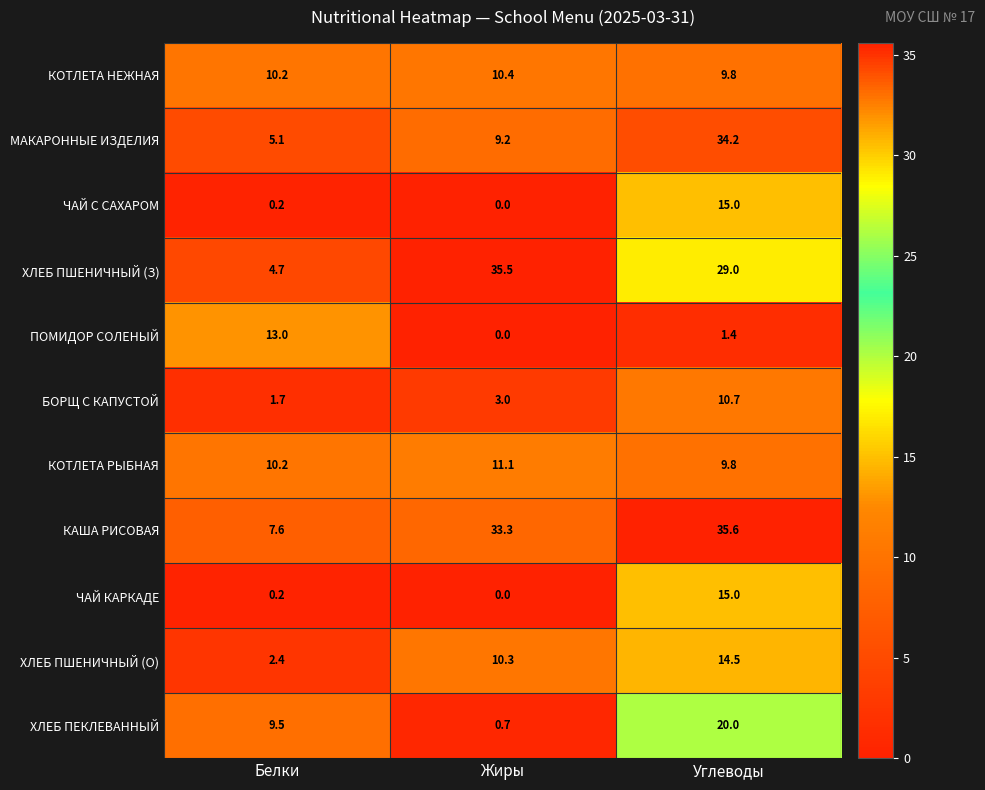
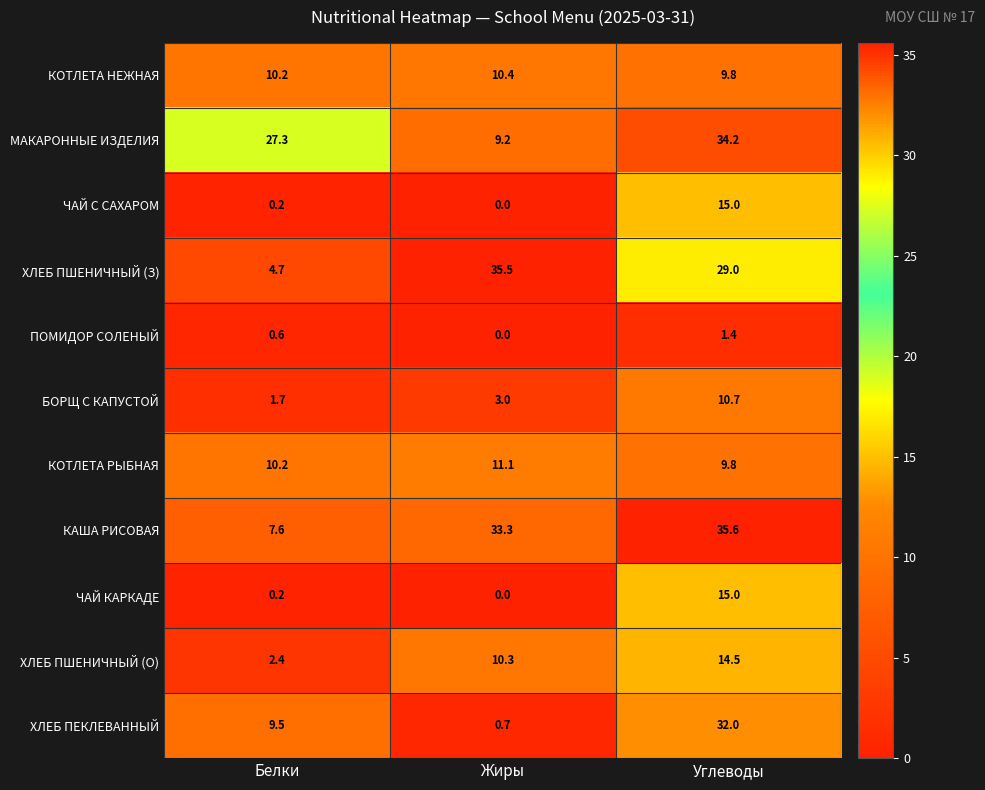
  {
    "КОТЛЕТА НЕЖНАЯ": {
      "Белки": 10.2,
      "Жиры": 10.4,
      "Углеводы": 9.8
    },
    "МАКАРОННЫЕ ИЗДЕЛИЯ": {
-     "Белки": 5.1,
+     "Белки": 27.3,
      "Жиры": 9.2,
      "Углеводы": 34.2
    },
    "ЧАЙ С САХАРОМ": {
      "Белки": 0.2,
      "Жиры": 0.0,
      "Углеводы": 15.0
    },
    "ХЛЕБ ПШЕНИЧНЫЙ (З)": {
      "Белки": 4.7,
      "Жиры": 35.5,
      "Углеводы": 29.0
    },
    "ПОМИДОР СОЛЕНЫЙ": {
-     "Белки": 13.0,
+     "Белки": 0.6,
      "Жиры": 0.0,
      "Углеводы": 1.4
    },
    "БОРЩ С КАПУСТОЙ": {
      "Белки": 1.7,
      "Жиры": 3.0,
      "Углеводы": 10.7
    },
    "КОТЛЕТА РЫБНАЯ": {
      "Белки": 10.2,
      "Жиры": 11.1,
      "Углеводы": 9.8
    },
    "КАША РИСОВАЯ": {
      "Белки": 7.6,
      "Жиры": 33.3,
      "Углеводы": 35.6
    },
    "ЧАЙ КАРКАДЕ": {
      "Белки": 0.2,
      "Жиры": 0.0,
      "Углеводы": 15.0
    },
    "ХЛЕБ ПШЕНИЧНЫЙ (О)": {
      "Белки": 2.4,
      "Жиры": 10.3,
      "Углеводы": 14.5
    },
    "ХЛЕБ ПЕКЛЕВАННЫЙ": {
      "Белки": 9.5,
      "Жиры": 0.7,
-     "Углеводы": 20.0
+     "Углеводы": 32.0
    }
  }
